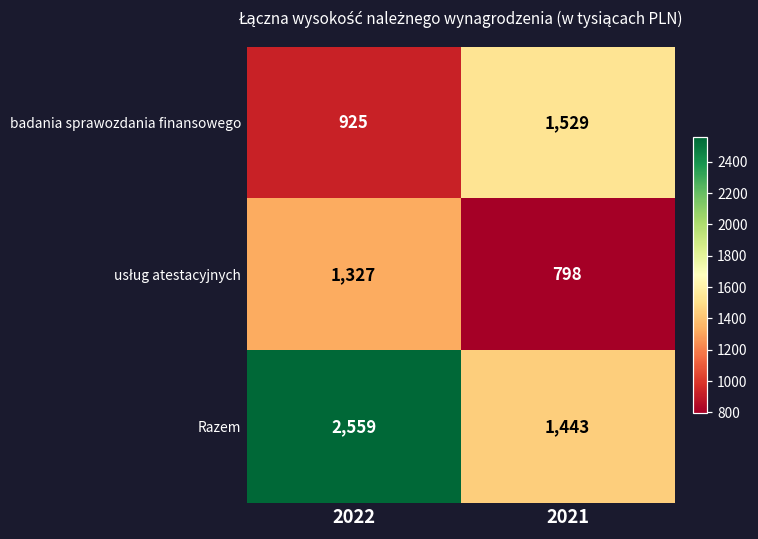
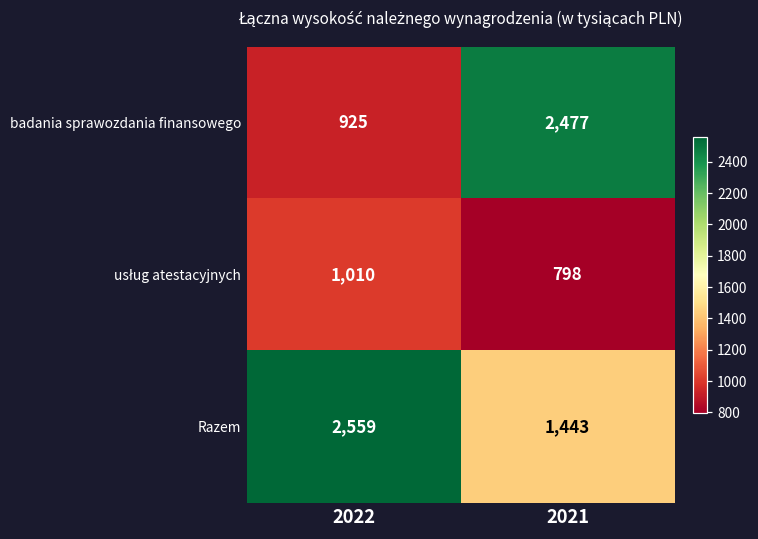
  {
    "badania sprawozdania finansowego": {
      "2022": "925",
-     "2021": "1,529"
+     "2021": "2,477"
    },
    "usług atestacyjnych": {
-     "2022": "1,327",
+     "2022": "1,010",
      "2021": "798"
    },
    "Razem": {
      "2022": "2,559",
      "2021": "1,443"
    }
  }
